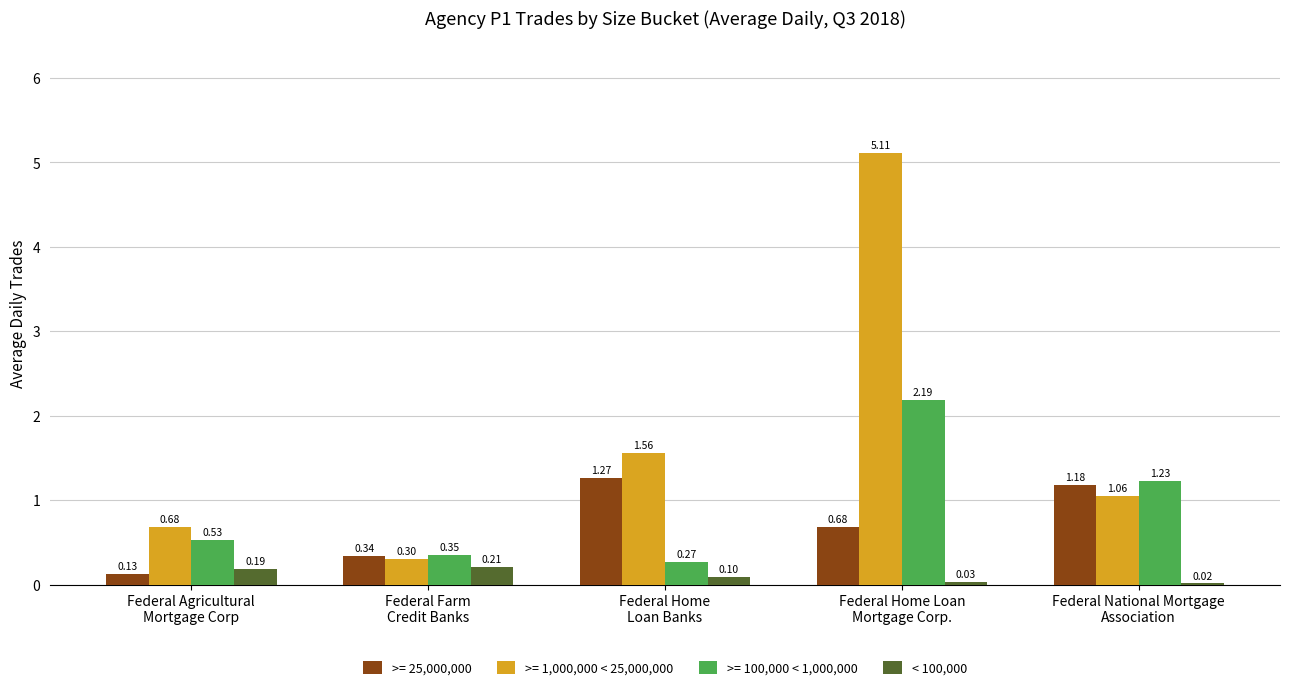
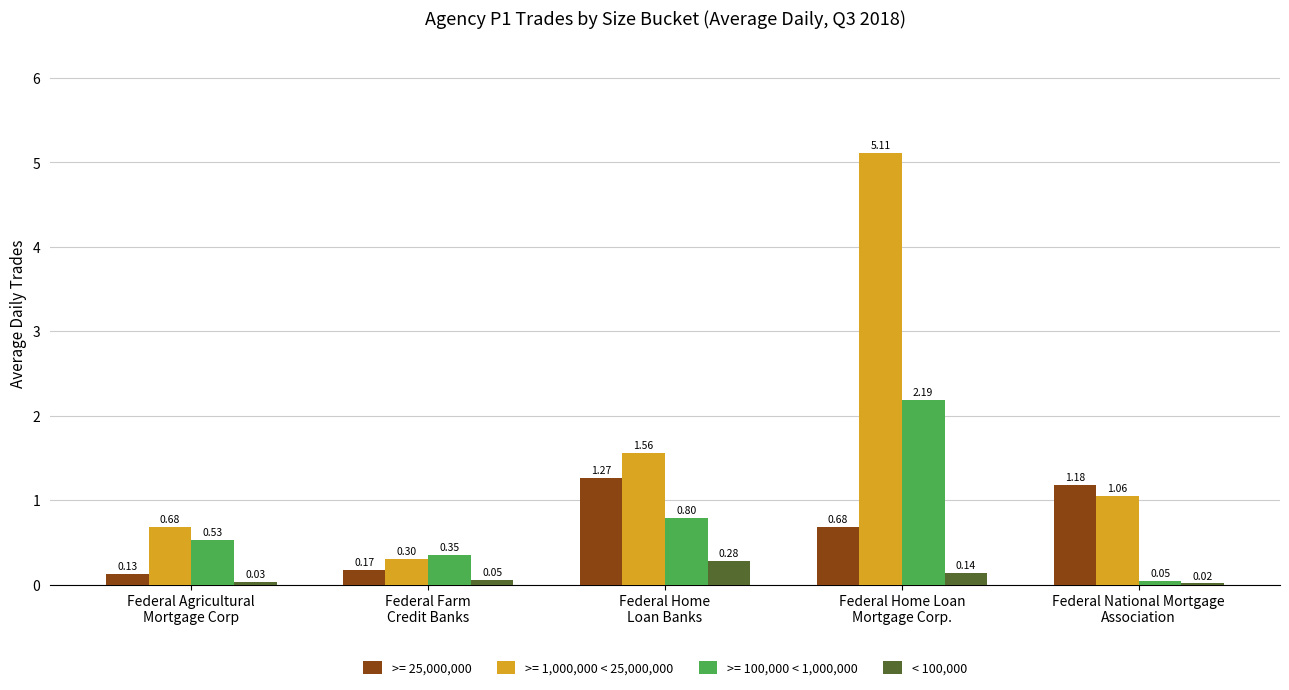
  {
    ">= 25,000,000": {
      "Federal Agricultural Mortgage Corp": 0.13,
-     "Federal Farm Credit Banks": 0.34,
+     "Federal Farm Credit Banks": 0.17,
      "Federal Home Loan Banks": 1.27,
      "Federal Home Loan Mortgage Corp.": 0.68,
      "Federal National Mortgage Association": 1.18
    },
    ">= 1,000,000 < 25,000,000": {
      "Federal Agricultural Mortgage Corp": 0.68,
      "Federal Farm Credit Banks": 0.30,
      "Federal Home Loan Banks": 1.56,
      "Federal Home Loan Mortgage Corp.": 5.11,
      "Federal National Mortgage Association": 1.06
    },
    ">= 100,000 < 1,000,000": {
      "Federal Agricultural Mortgage Corp": 0.53,
      "Federal Farm Credit Banks": 0.35,
-     "Federal Home Loan Banks": 0.27,
+     "Federal Home Loan Banks": 0.80,
      "Federal Home Loan Mortgage Corp.": 2.19,
-     "Federal National Mortgage Association": 1.23
+     "Federal National Mortgage Association": 0.05
    },
    "< 100,000": {
-     "Federal Agricultural Mortgage Corp": 0.19,
-     "Federal Farm Credit Banks": 0.21,
-     "Federal Home Loan Banks": 0.10,
-     "Federal Home Loan Mortgage Corp.": 0.03,
+     "Federal Agricultural Mortgage Corp": 0.03,
+     "Federal Farm Credit Banks": 0.05,
+     "Federal Home Loan Banks": 0.28,
+     "Federal Home Loan Mortgage Corp.": 0.14,
      "Federal National Mortgage Association": 0.02
    }
  }
